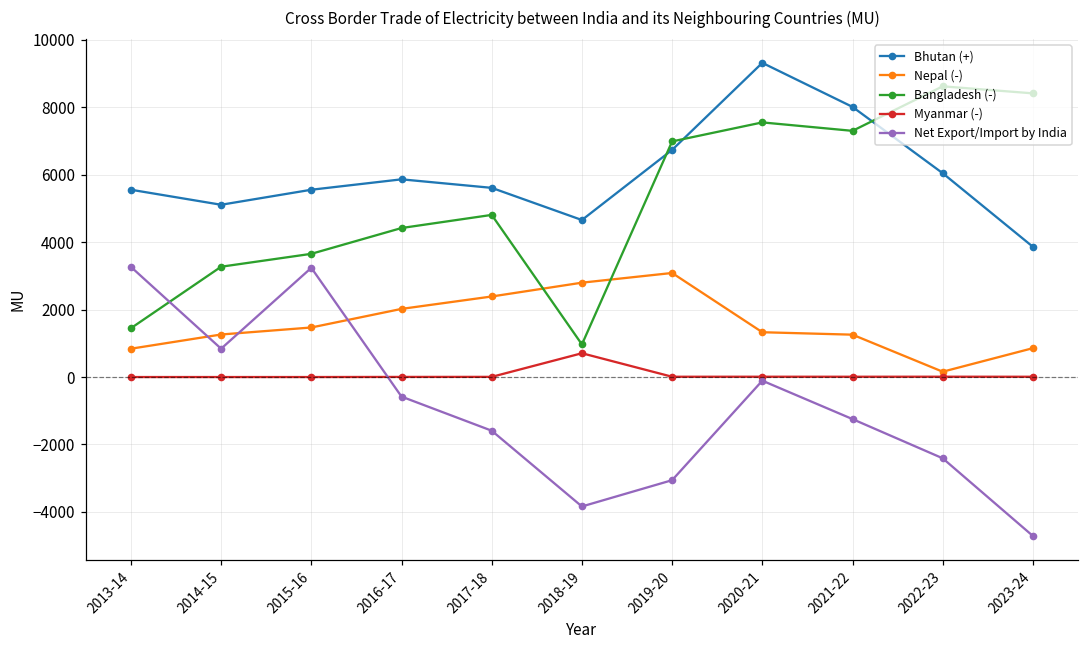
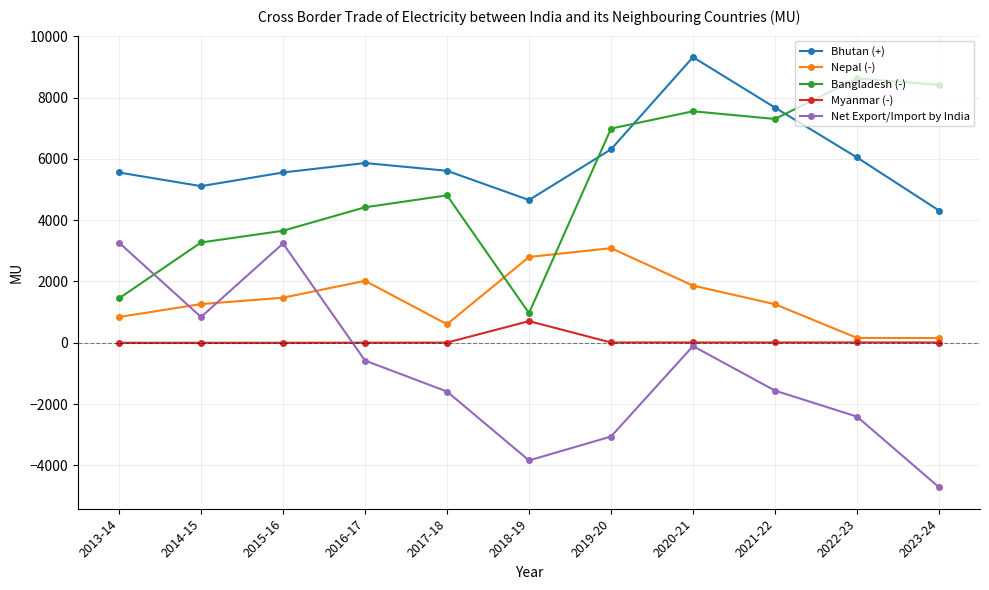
  {
    "Bhutan (+)": {
      "2013-14": 5600,
      "2014-15": 5100,
      "2015-16": 5600,
      "2016-17": 5900,
      "2017-18": 5600,
      "2018-19": 4700,
-     "2019-20": 6700,
+     "2019-20": 6300,
      "2020-21": 9300,
-     "2021-22": 8000,
+     "2021-22": 7700,
      "2022-23": 6000,
-     "2023-24": 3900
+     "2023-24": 4300
    },
    "Nepal (-)": {
      "2013-14": 800,
      "2014-15": 1300,
      "2015-16": 1500,
      "2016-17": 2000,
-     "2017-18": 2400,
+     "2017-18": 600,
      "2018-19": 2800,
      "2019-20": 3100,
-     "2020-21": 1300,
+     "2020-21": 1900,
      "2021-22": 1300,
      "2022-23": 200,
-     "2023-24": 900
+     "2023-24": 200
    },
    "Bangladesh (-)": {
      "2013-14": 1400,
      "2014-15": 3300,
      "2015-16": 3700,
      "2016-17": 4400,
      "2017-18": 4800,
      "2018-19": 1000,
      "2019-20": 7000,
      "2020-21": 7600,
      "2021-22": 7300
    },
    "Myanmar (-)": {
      "2013-14": 0,
      "2014-15": 0,
      "2015-16": 0,
      "2016-17": 0,
      "2017-18": 0,
      "2018-19": 700,
      "2019-20": 0,
      "2020-21": 0,
      "2021-22": 0,
      "2022-23": 0,
      "2023-24": 0
    },
    "Net Export/Import by India": {
      "2013-14": 3300,
      "2014-15": 800,
      "2015-16": 3200,
      "2016-17": -600,
      "2017-18": -1600,
      "2018-19": -3800,
      "2019-20": -3100,
      "2020-21": -100,
-     "2021-22": -1200,
+     "2021-22": -1600,
      "2022-23": -2400,
      "2023-24": -4700
    }
  }
